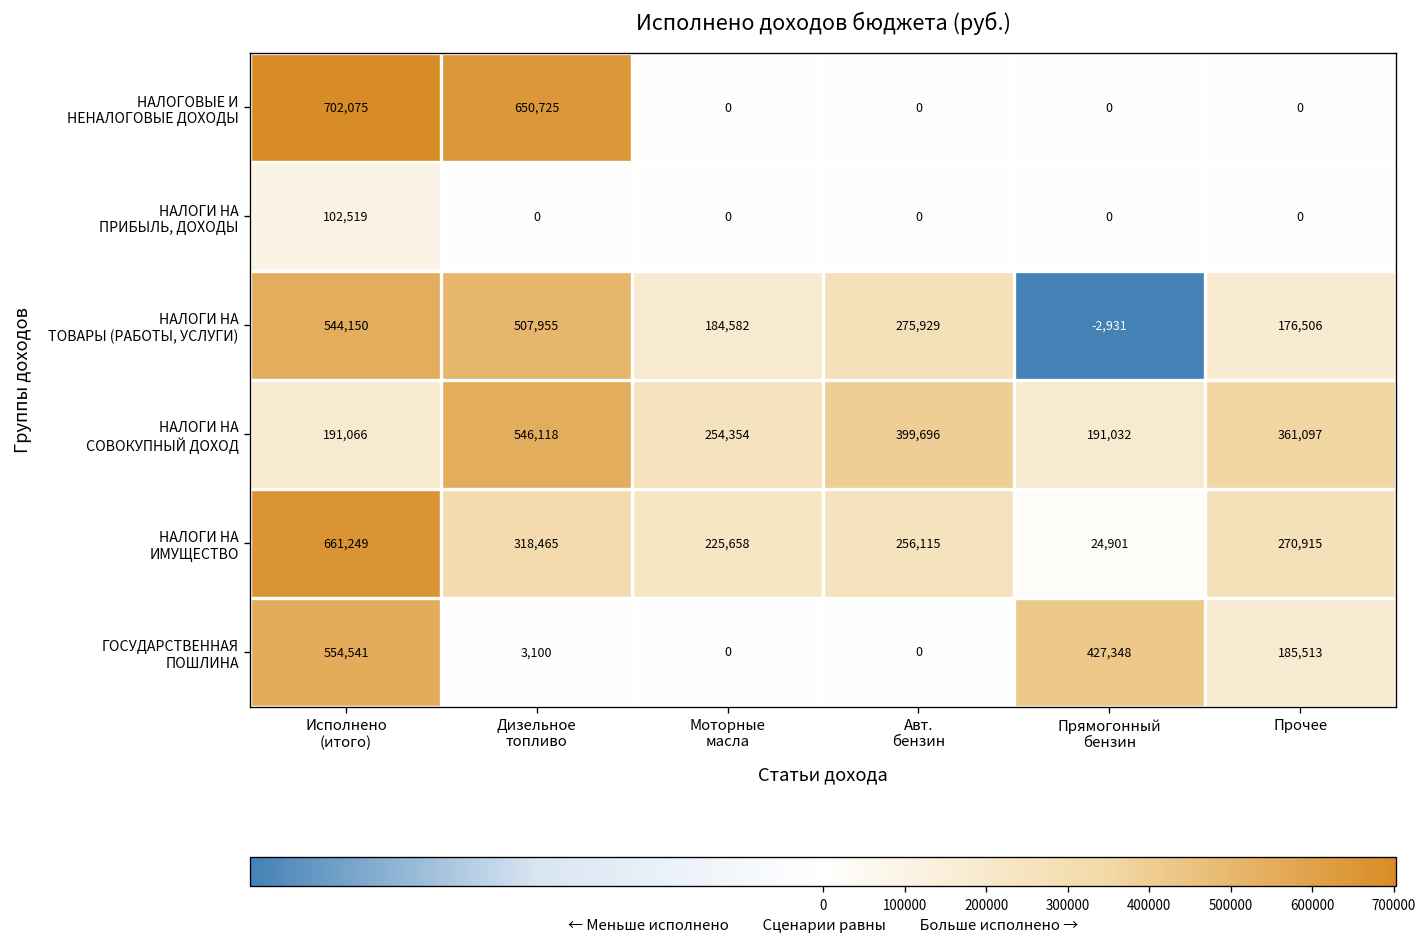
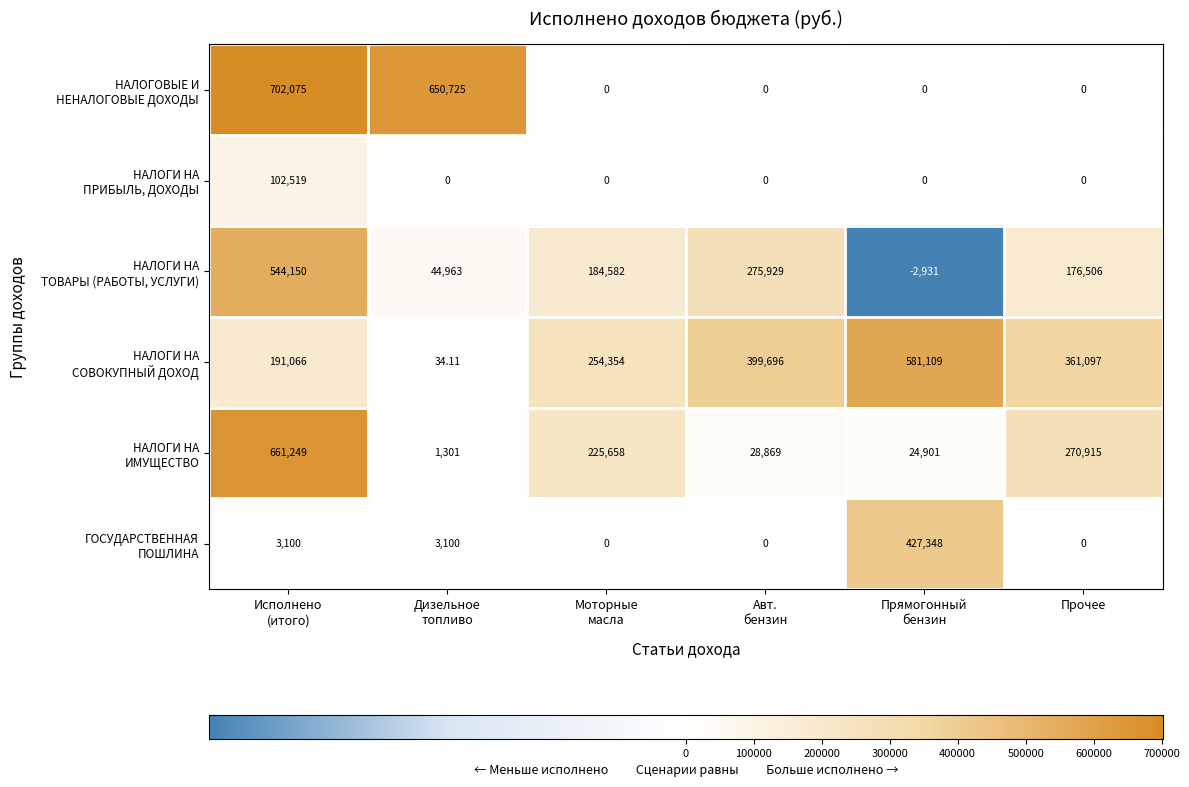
  {
    "НАЛОГОВЫЕ И НЕНАЛОГОВЫЕ ДОХОДЫ": {
      "Исполнено (итого)": "702,075",
      "Дизельное топливо": "650,725",
      "Моторные масла": "0",
      "Авт. бензин": "0",
      "Прямогонный бензин": "0",
      "Прочее": "0"
    },
    "НАЛОГИ НА ПРИБЫЛЬ, ДОХОДЫ": {
      "Исполнено (итого)": "102,519",
      "Дизельное топливо": "0",
      "Моторные масла": "0",
      "Авт. бензин": "0",
      "Прямогонный бензин": "0",
      "Прочее": "0"
    },
    "НАЛОГИ НА ТОВАРЫ (РАБОТЫ, УСЛУГИ)": {
      "Исполнено (итого)": "544,150",
-     "Дизельное топливо": "507,955",
+     "Дизельное топливо": "44,963",
      "Моторные масла": "184,582",
      "Авт. бензин": "275,929",
      "Прямогонный бензин": "-2,931",
      "Прочее": "176,506"
    },
    "НАЛОГИ НА СОВОКУПНЫЙ ДОХОД": {
      "Исполнено (итого)": "191,066",
-     "Дизельное топливо": "546,118",
+     "Дизельное топливо": "34.11",
      "Моторные масла": "254,354",
      "Авт. бензин": "399,696",
-     "Прямогонный бензин": "191,032",
+     "Прямогонный бензин": "581,109",
      "Прочее": "361,097"
    },
    "НАЛОГИ НА ИМУЩЕСТВО": {
      "Исполнено (итого)": "661,249",
-     "Дизельное топливо": "318,465",
+     "Дизельное топливо": "1,301",
      "Моторные масла": "225,658",
-     "Авт. бензин": "256,115",
+     "Авт. бензин": "28,869",
      "Прямогонный бензин": "24,901",
      "Прочее": "270,915"
    },
    "ГОСУДАРСТВЕННАЯ ПОШЛИНА": {
-     "Исполнено (итого)": "554,541",
+     "Исполнено (итого)": "3,100",
      "Дизельное топливо": "3,100",
      "Моторные масла": "0",
      "Авт. бензин": "0",
      "Прямогонный бензин": "427,348",
-     "Прочее": "185,513"
+     "Прочее": "0"
    }
  }
